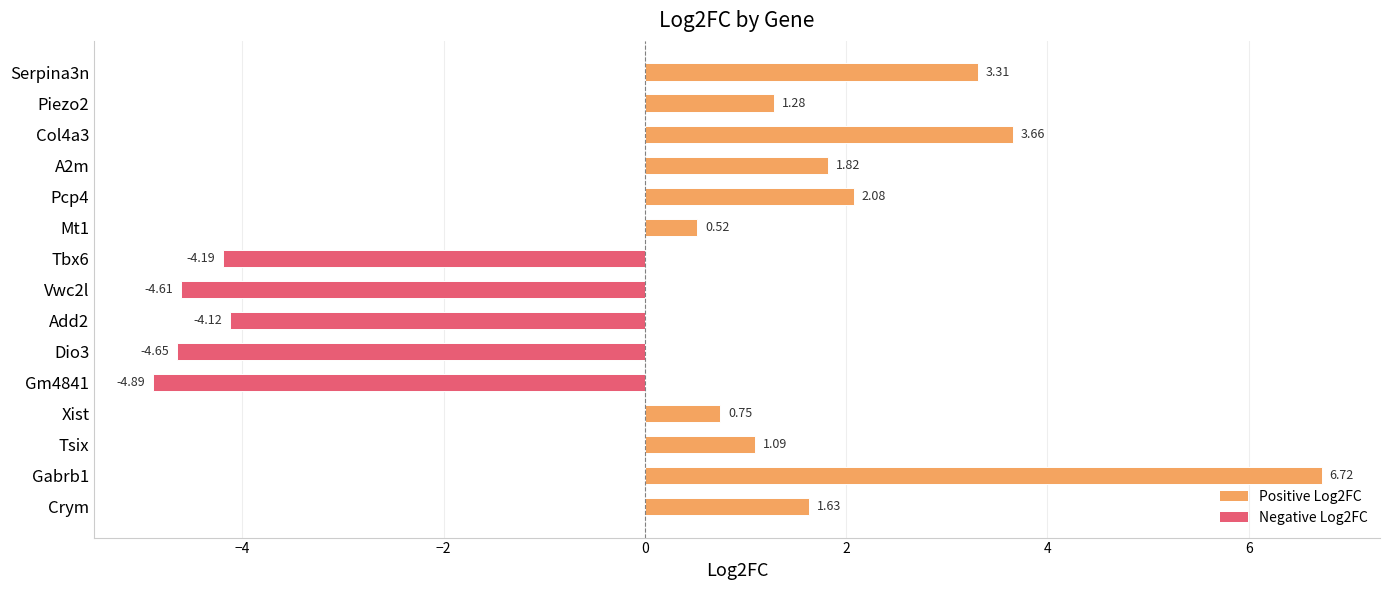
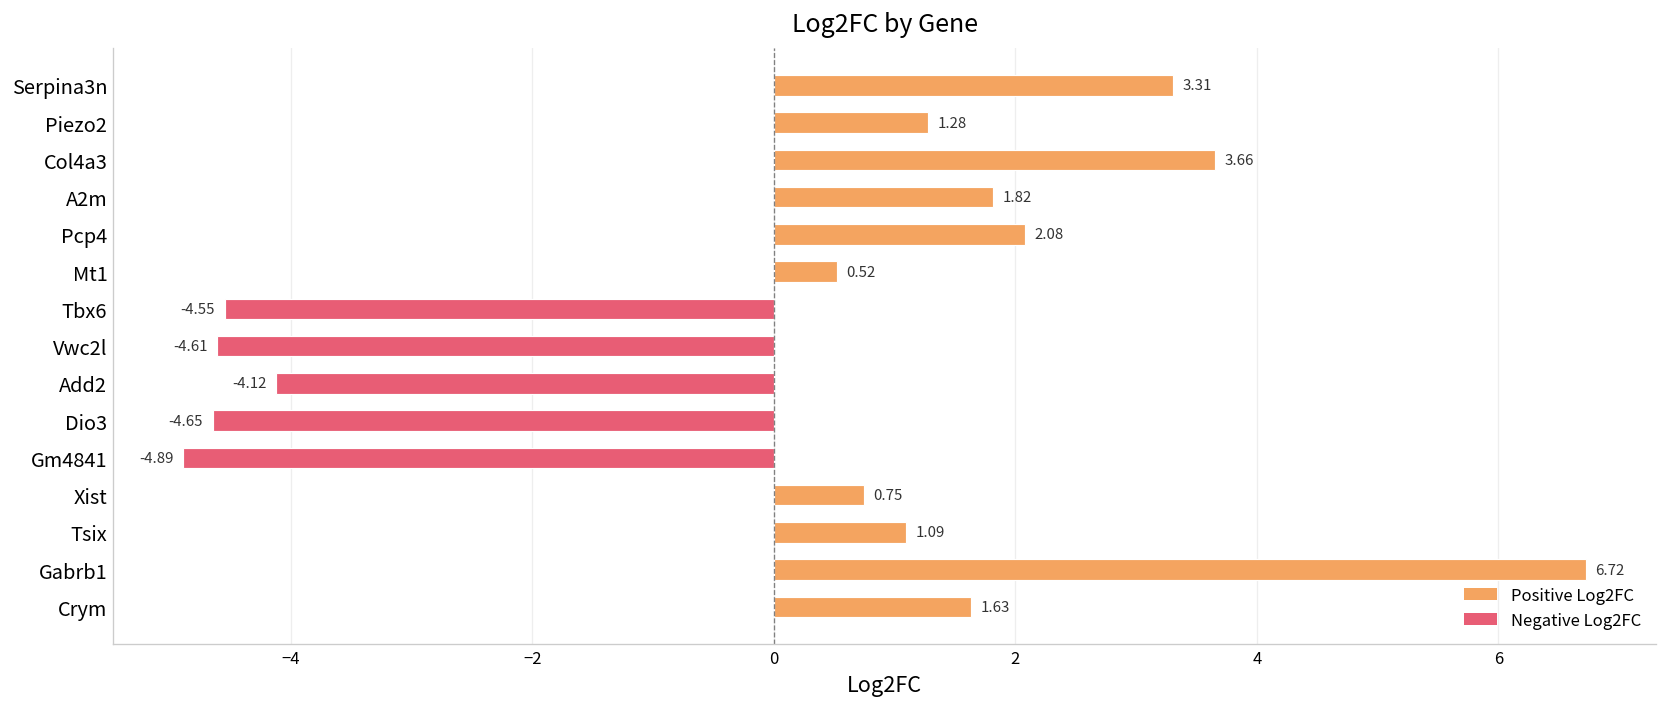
  {
    "Serpina3n": 3.31,
    "Piezo2": 1.28,
    "Col4a3": 3.66,
    "A2m": 1.82,
    "Pcp4": 2.08,
    "Mt1": 0.52,
-   "Tbx6": -4.19,
+   "Tbx6": -4.55,
    "Vwc2l": -4.61,
    "Add2": -4.12,
    "Dio3": -4.65,
    "Gm4841": -4.89,
    "Xist": 0.75,
    "Tsix": 1.09,
    "Gabrb1": 6.72,
    "Crym": 1.63
  }
